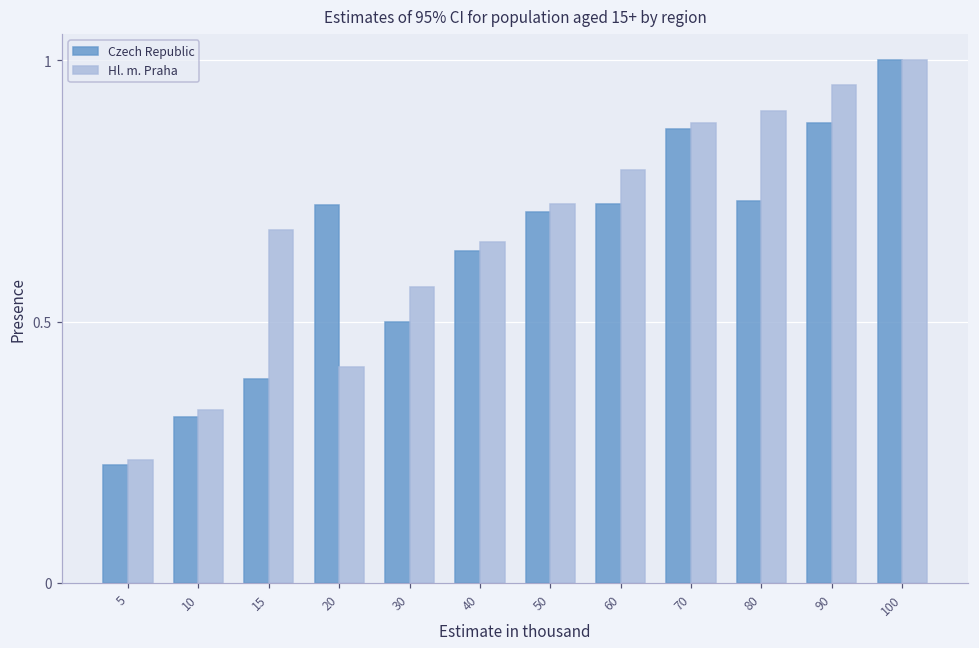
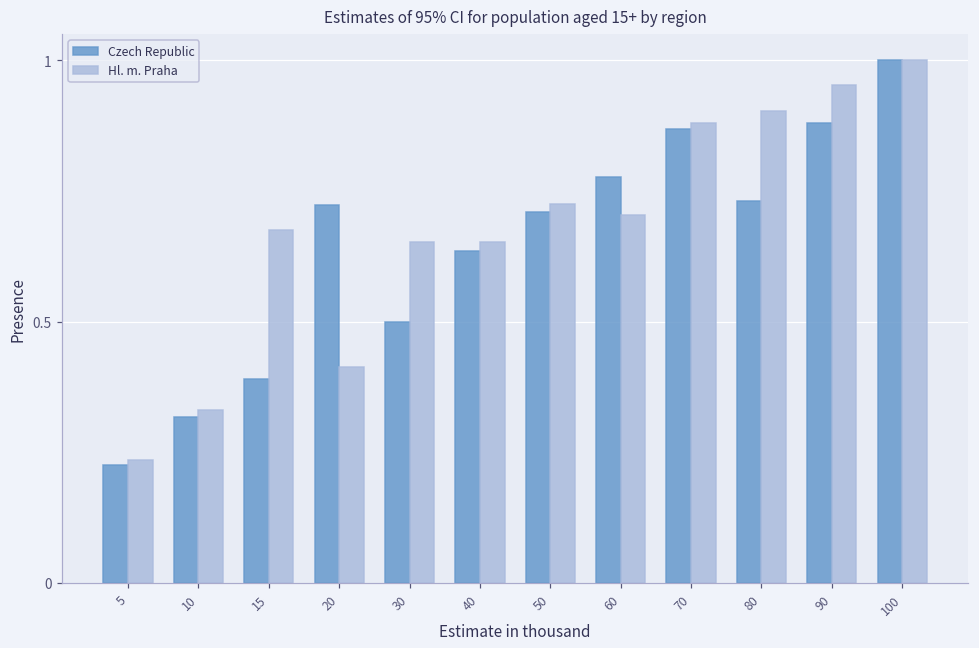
  {
    "Czech Republic": {
      "5": 0.22,
      "10": 0.32,
      "15": 0.39,
      "20": 0.72,
      "30": 0.50,
      "40": 0.63,
      "50": 0.71,
-     "60": 0.72,
+     "60": 0.78,
      "70": 0.87,
      "80": 0.73,
      "90": 0.88,
      "100": 1.00
    },
    "Hl. m. Praha": {
      "5": 0.23,
      "10": 0.33,
      "15": 0.68,
      "20": 0.41,
-     "30": 0.57,
+     "30": 0.65,
      "40": 0.65,
      "50": 0.72,
-     "60": 0.79,
+     "60": 0.70,
      "70": 0.88,
      "80": 0.90,
      "90": 0.95,
      "100": 1.00
    }
  }
